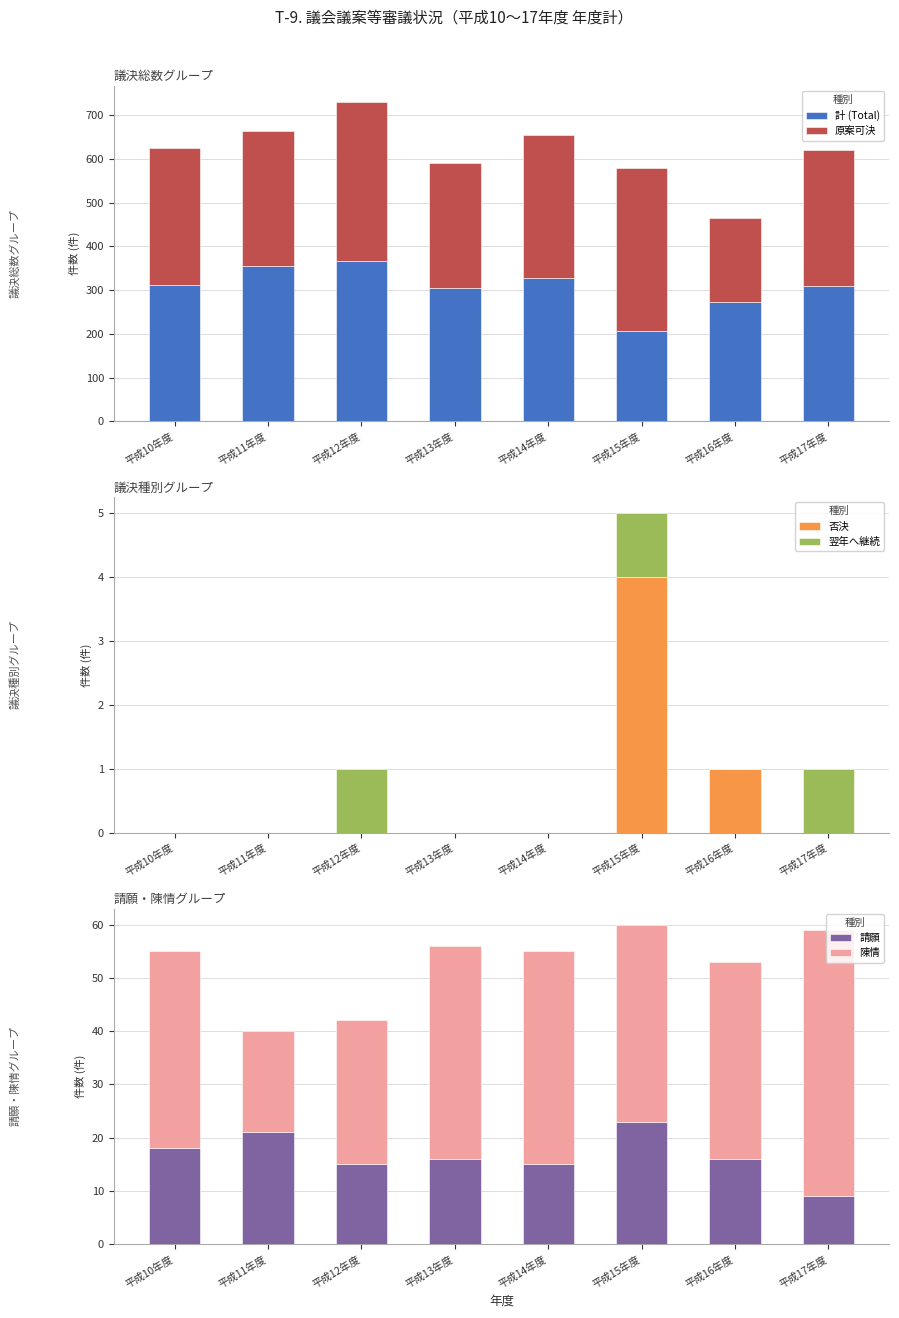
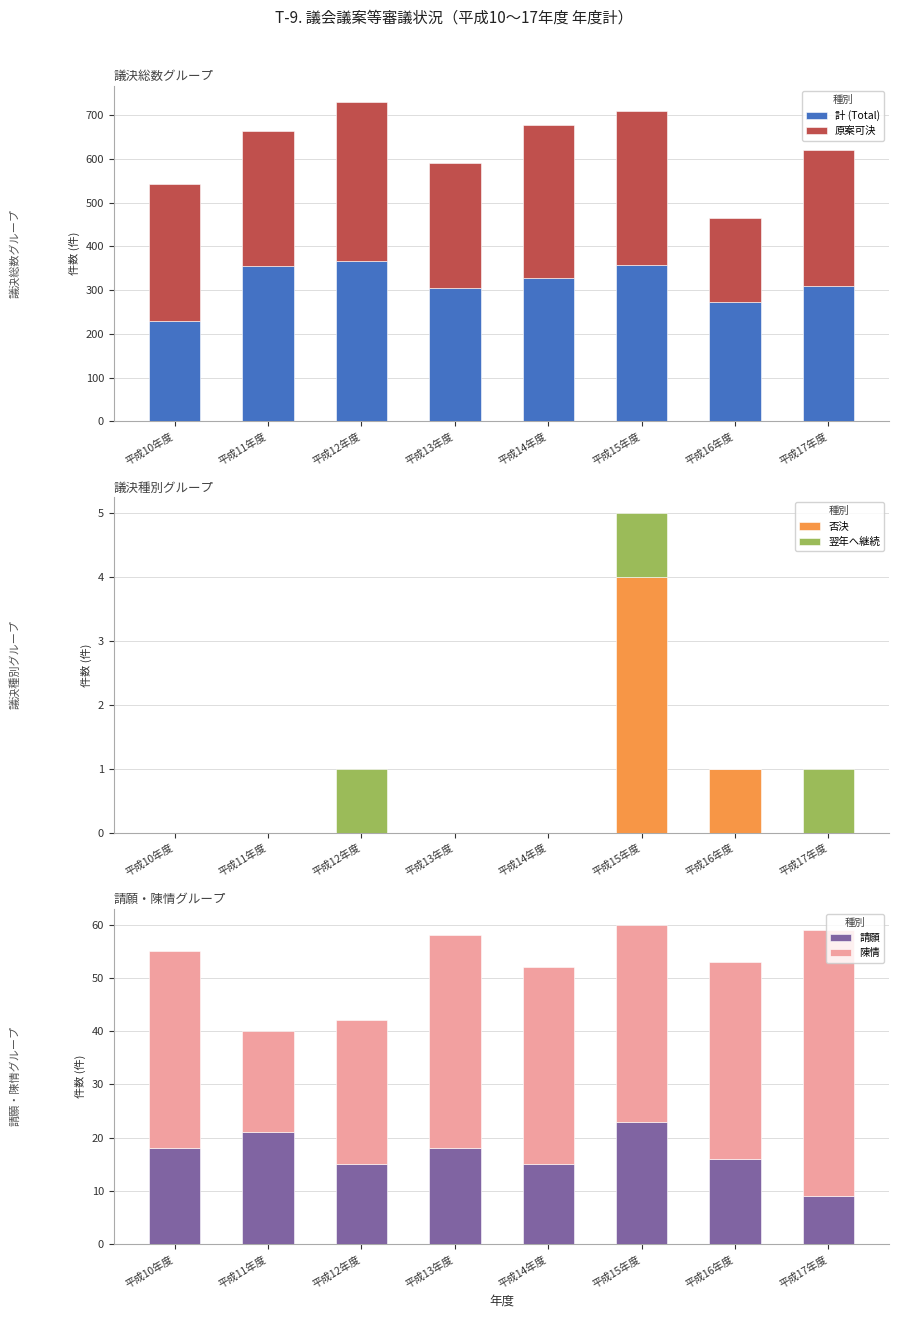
  {
    "議決総数グループ": {
      "計 (Total)": {
-       "平成10年度": 310,
+       "平成10年度": 230,
        "平成11年度": 360,
        "平成12年度": 370,
        "平成13年度": 310,
        "平成14年度": 330,
-       "平成15年度": 210,
+       "平成15年度": 360,
        "平成16年度": 270,
        "平成17年度": 310
      },
      "原案可決": {
        "平成10年度": 310,
        "平成11年度": 310,
        "平成12年度": 370,
        "平成13年度": 290,
-       "平成14年度": 330,
-       "平成15年度": 370,
+       "平成14年度": 350,
+       "平成15年度": 350,
        "平成16年度": 190,
        "平成17年度": 310
      }
    },
    "議決種別グループ": {
      "否決": {
        "平成10年度": 0.0,
        "平成11年度": 0.0,
        "平成12年度": 0.0,
        "平成13年度": 0.0,
        "平成14年度": 0.0,
        "平成15年度": 4.0,
        "平成16年度": 1.0,
        "平成17年度": 0.0
      },
      "翌年へ継続": {
        "平成10年度": 0.0,
        "平成11年度": 0.0,
        "平成12年度": 1.0,
        "平成13年度": 0.0,
        "平成14年度": 0.0,
        "平成15年度": 1.0,
        "平成16年度": 0.0,
        "平成17年度": 1.0
      }
    },
    "請願・陳情グループ": {
      "請願": {
        "平成10年度": 18,
        "平成11年度": 21,
        "平成12年度": 15,
-       "平成13年度": 16,
+       "平成13年度": 18,
        "平成14年度": 15,
        "平成15年度": 23,
        "平成16年度": 16,
        "平成17年度": 9
      },
      "陳情": {
        "平成10年度": 37,
        "平成11年度": 19,
        "平成12年度": 27,
        "平成13年度": 40,
-       "平成14年度": 40,
+       "平成14年度": 37,
        "平成15年度": 37,
        "平成16年度": 37
      }
    }
  }
